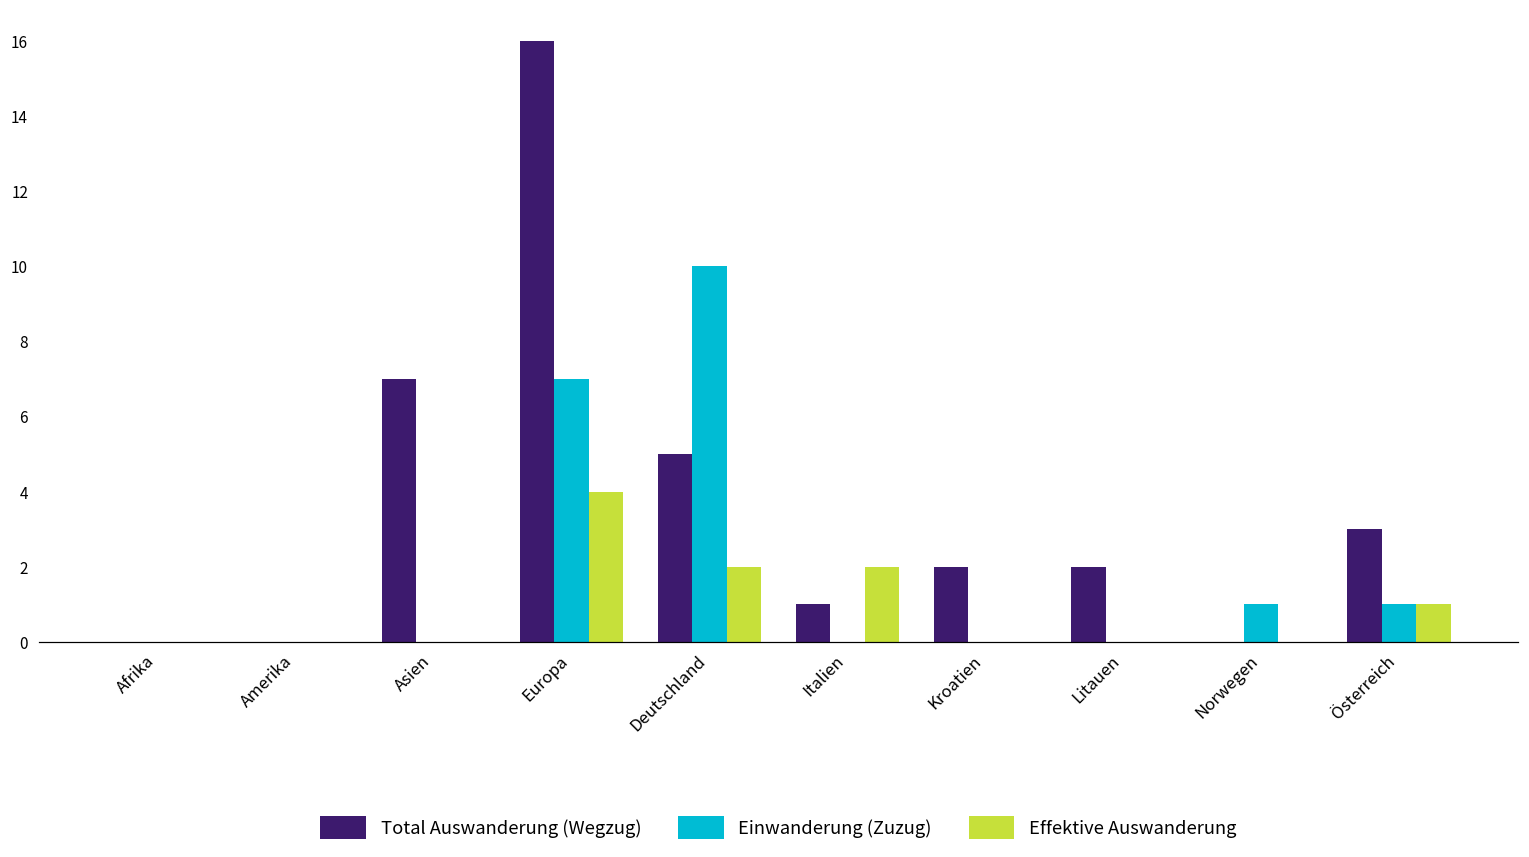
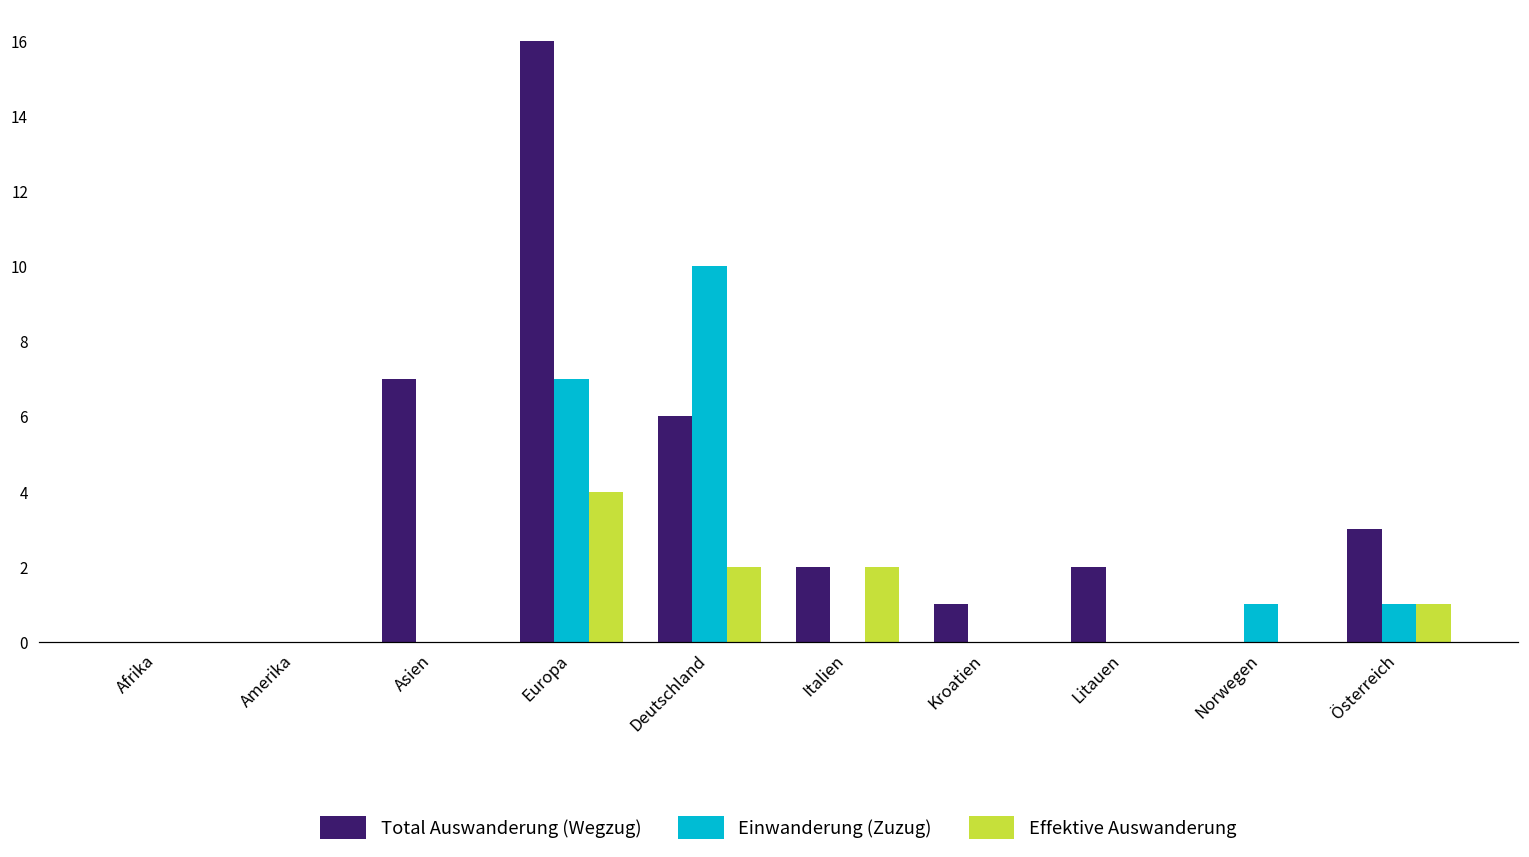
  {
    "Total Auswanderung (Wegzug)": {
      "Afrika": 0,
      "Amerika": 0,
      "Asien": 7,
      "Europa": 16,
-     "Deutschland": 5,
-     "Italien": 1,
-     "Kroatien": 2,
+     "Deutschland": 6,
+     "Italien": 2,
+     "Kroatien": 1,
      "Litauen": 2,
      "Norwegen": 0,
      "Österreich": 3
    },
    "Einwanderung (Zuzug)": {
      "Afrika": 0,
      "Amerika": 0,
      "Asien": 0,
      "Europa": 7,
      "Deutschland": 10,
      "Italien": 0,
      "Kroatien": 0,
      "Litauen": 0,
      "Norwegen": 1,
      "Österreich": 1
    },
    "Effektive Auswanderung": {
      "Afrika": 0,
      "Amerika": 0,
      "Asien": 0,
      "Europa": 4,
      "Deutschland": 2,
      "Italien": 2,
      "Kroatien": 0,
      "Litauen": 0,
      "Norwegen": 0,
      "Österreich": 1
    }
  }
